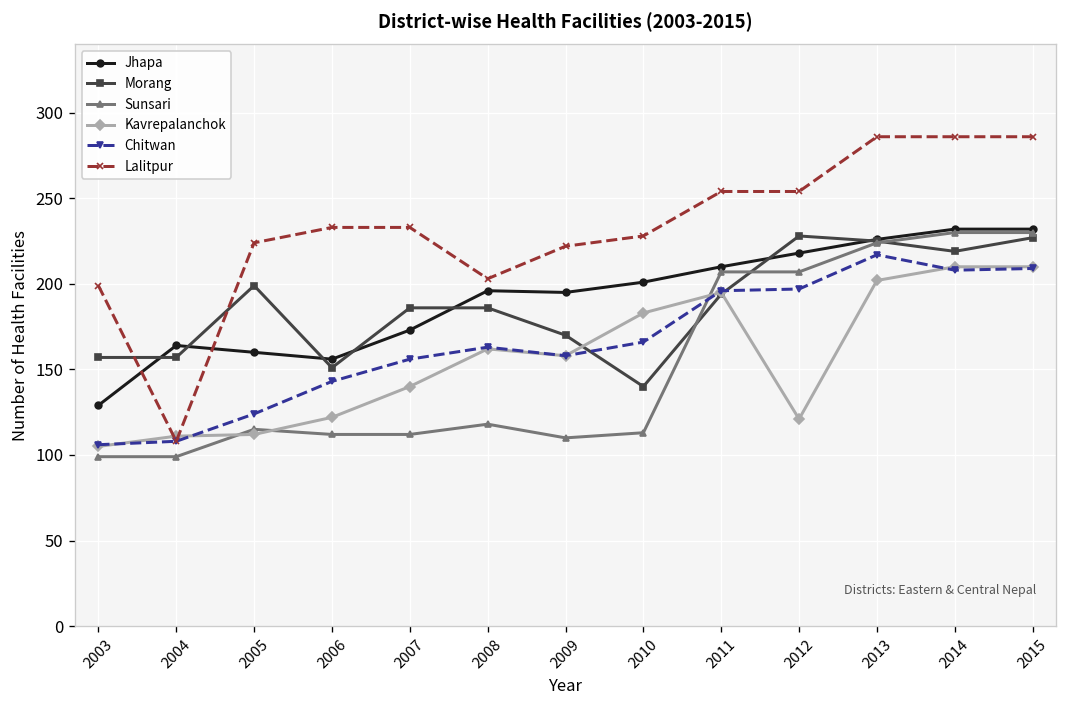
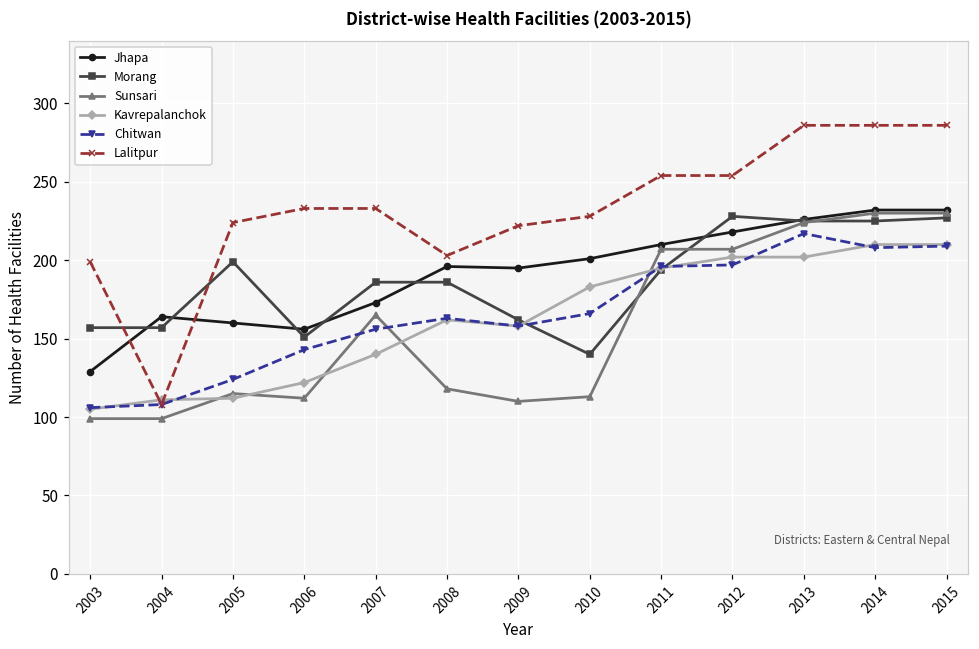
  {
    "Jhapa": {
      "2003": 129,
      "2004": 164,
      "2005": 160,
      "2006": 156,
      "2007": 173,
      "2008": 196,
      "2009": 195,
      "2010": 201,
      "2011": 210,
      "2012": 218,
      "2014": 232,
      "2015": 232
    },
    "Morang": {
      "2003": 157,
      "2004": 157,
      "2005": 199,
      "2006": 151,
      "2007": 186,
      "2008": 186,
-     "2009": 170,
+     "2009": 162,
      "2010": 140,
      "2012": 228,
-     "2014": 219,
+     "2014": 225,
      "2015": 227
    },
    "Sunsari": {
      "2003": 99,
      "2004": 99,
      "2005": 115,
      "2006": 112,
-     "2007": 112,
+     "2007": 165,
      "2008": 118,
      "2009": 110,
      "2010": 113,
      "2011": 207,
      "2012": 207,
      "2014": 230,
      "2015": 230
    },
    "Kavrepalanchok": {
      "2004": 111,
      "2005": 112,
      "2006": 122,
      "2007": 140,
      "2010": 183,
-     "2012": 121,
+     "2012": 202,
      "2013": 202,
      "2014": 210
    },
    "Chitwan": {
      "2005": 124,
      "2006": 143,
      "2007": 156,
      "2010": 166,
      "2012": 197,
      "2013": 217,
      "2014": 208
    },
    "Lalitpur": {
      "2003": 199,
      "2005": 224,
      "2006": 233,
      "2007": 233,
      "2008": 203,
      "2009": 222,
      "2010": 228,
      "2011": 254,
      "2012": 254,
      "2013": 286,
      "2014": 286,
      "2015": 286
    }
  }
